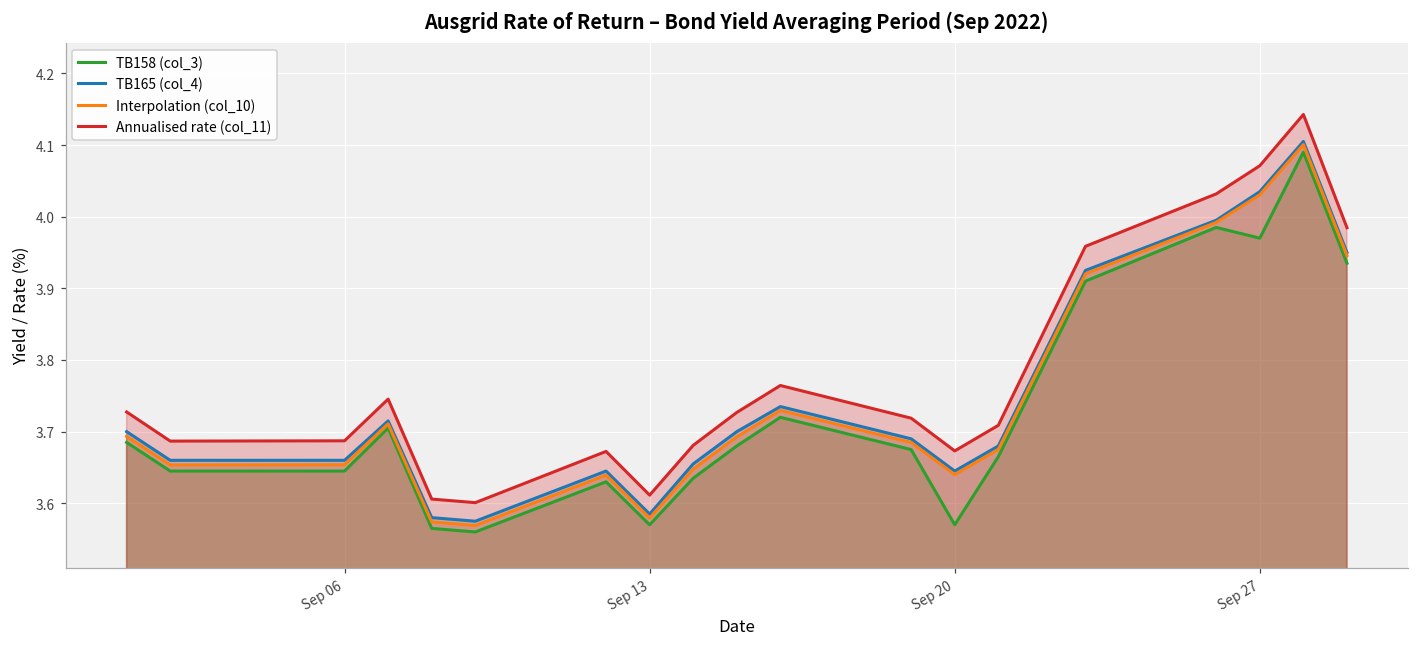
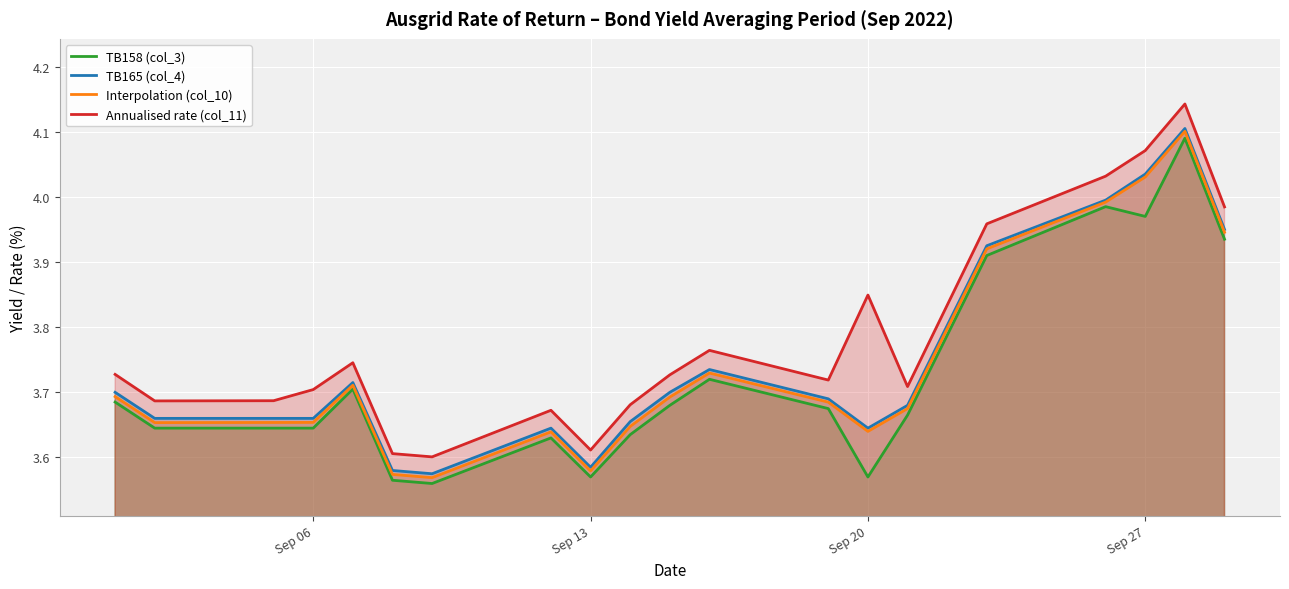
  {
    "TB158 (col_3)": {
      "Sep 06": 3.65,
      "Sep 13": 3.57,
      "Sep 20": 3.57,
      "Sep 27": 3.97
    },
    "TB165 (col_4)": {
      "Sep 06": 3.66,
      "Sep 13": 3.59,
      "Sep 20": 3.65,
      "Sep 27": 4.04
    },
    "Interpolation (col_10)": {
      "Sep 06": 3.65,
      "Sep 13": 3.58,
      "Sep 20": 3.64,
      "Sep 27": 4.03
    },
    "Annualised rate (col_11)": {
-     "Sep 06": 3.69,
+     "Sep 06": 3.70,
      "Sep 13": 3.61,
-     "Sep 20": 3.67,
+     "Sep 20": 3.85,
      "Sep 27": 4.07
    }
  }
